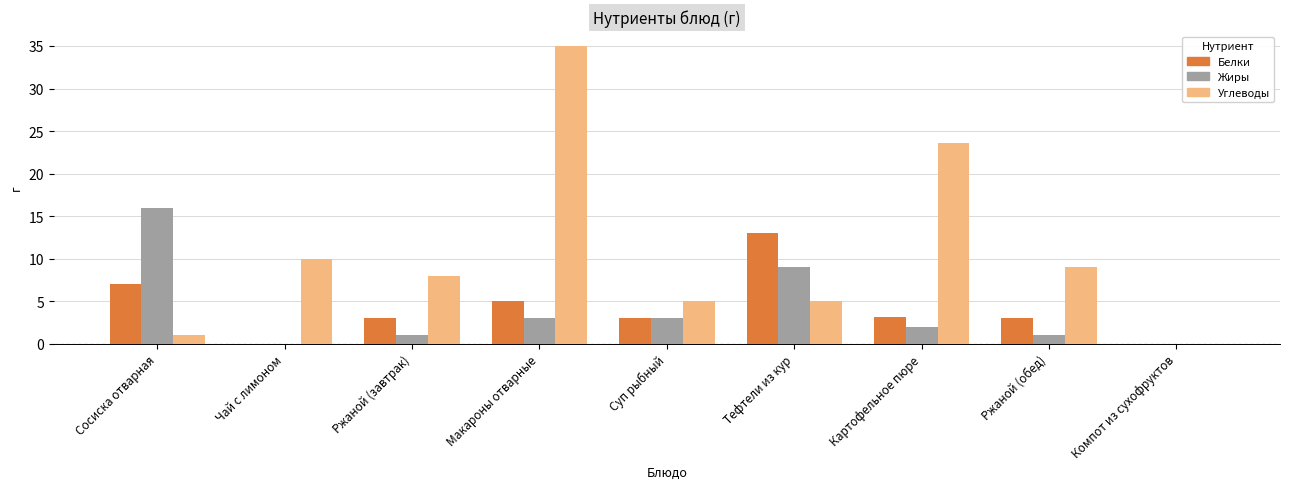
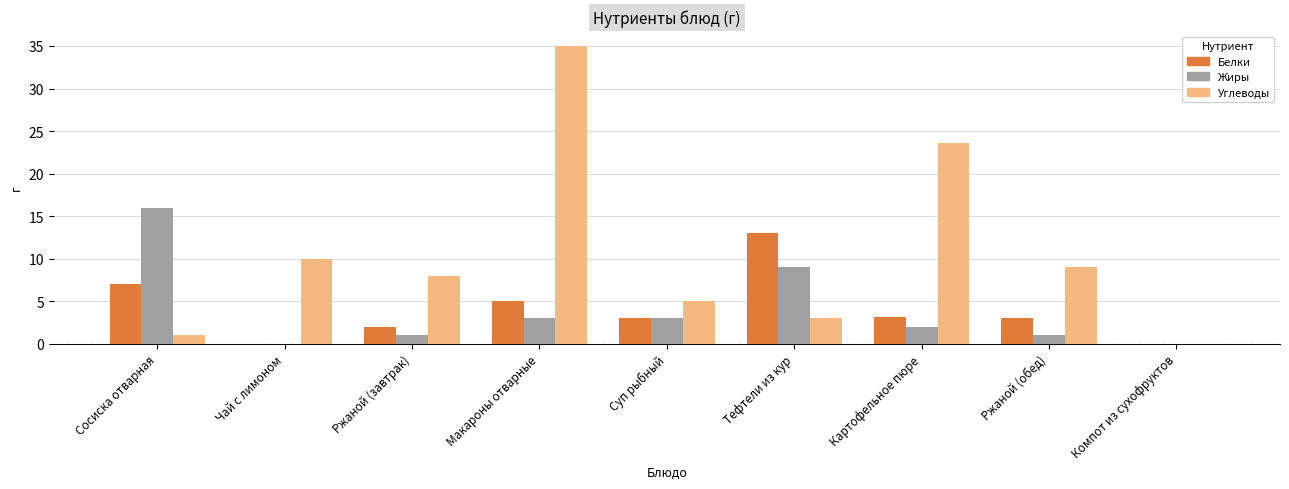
  {
    "Белки": {
      "Сосиска отварная": 7,
      "Чай с лимоном": 0,
-     "Ржаной (завтрак)": 3,
+     "Ржаной (завтрак)": 2,
      "Макароны отварные": 5,
      "Суп рыбный": 3,
      "Тефтели из кур": 13,
      "Картофельное пюре": 3,
      "Ржаной (обед)": 3,
      "Компот из сухофруктов": 0
    },
    "Жиры": {
      "Сосиска отварная": 16,
      "Чай с лимоном": 0,
      "Ржаной (завтрак)": 1,
      "Макароны отварные": 3,
      "Суп рыбный": 3,
      "Тефтели из кур": 9,
      "Картофельное пюре": 2,
      "Ржаной (обед)": 1,
      "Компот из сухофруктов": 0
    },
    "Углеводы": {
      "Сосиска отварная": 1,
      "Чай с лимоном": 10,
      "Ржаной (завтрак)": 8,
      "Макароны отварные": 35,
      "Суп рыбный": 5,
-     "Тефтели из кур": 5,
+     "Тефтели из кур": 3,
      "Картофельное пюре": 24,
      "Ржаной (обед)": 9,
      "Компот из сухофруктов": 0
    }
  }
